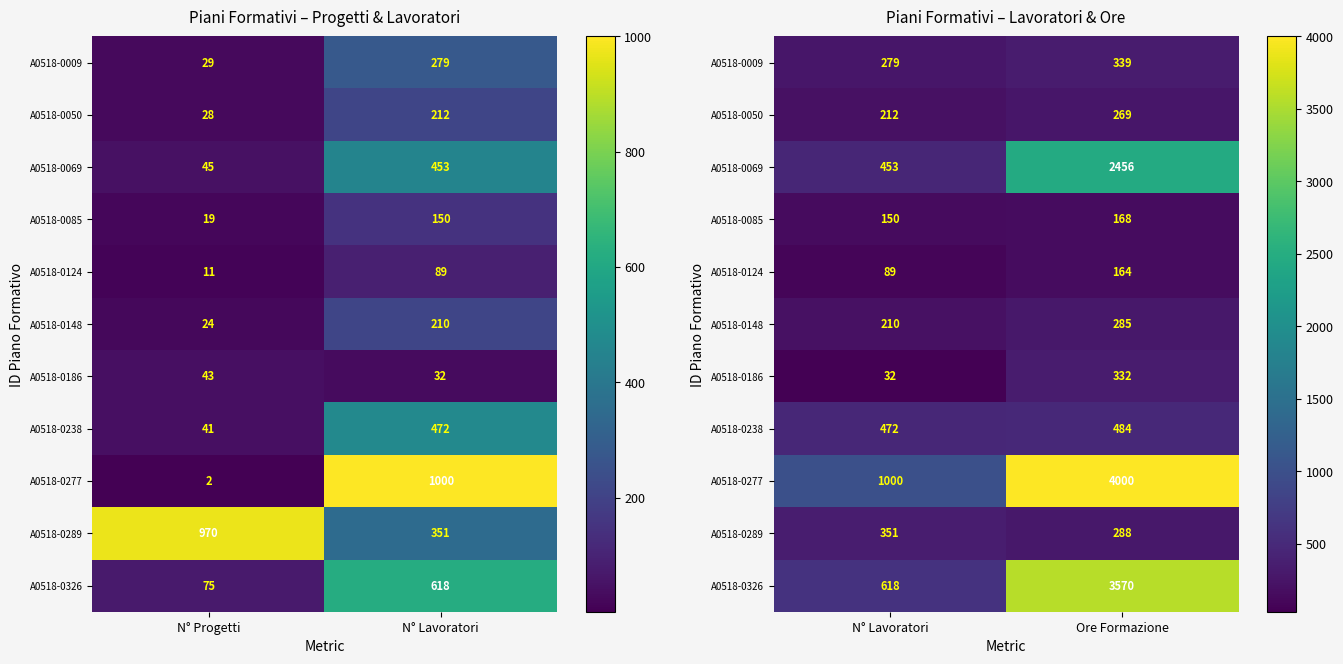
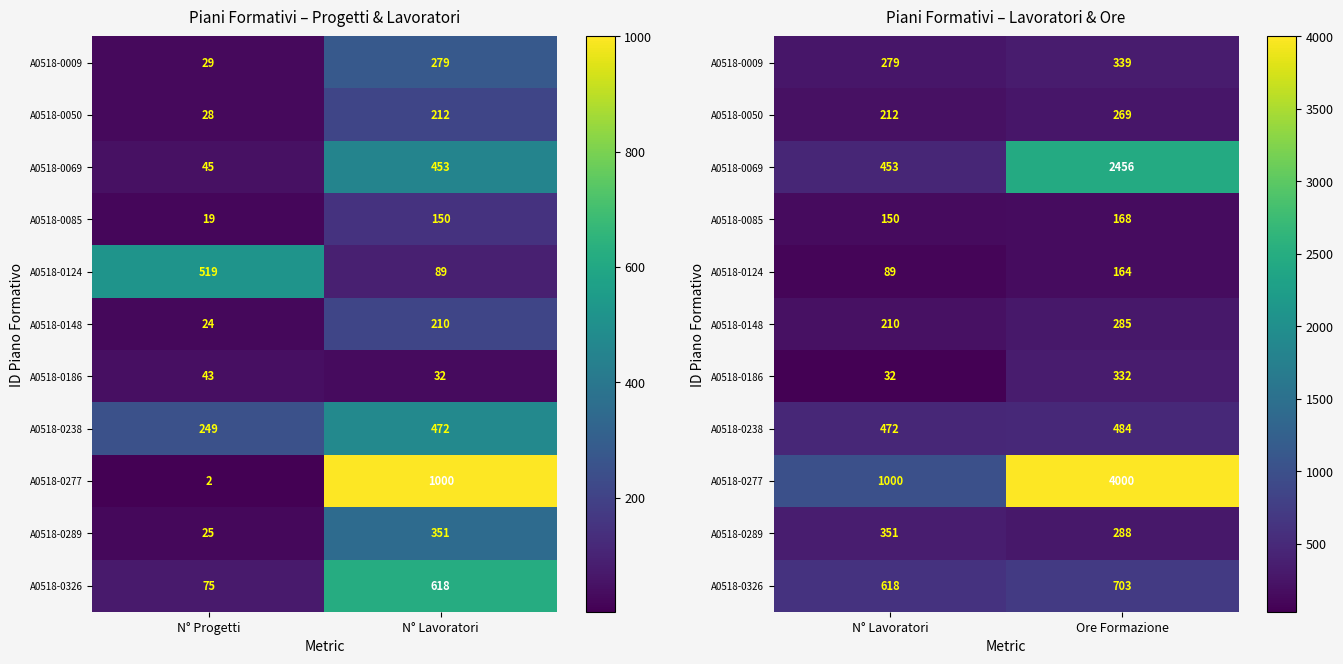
  {
    "Piani Formativi – Progetti & Lavoratori": {
      "A0518-0009": {
        "N° Progetti": 29,
        "N° Lavoratori": 279
      },
      "A0518-0050": {
        "N° Progetti": 28,
        "N° Lavoratori": 212
      },
      "A0518-0069": {
        "N° Progetti": 45,
        "N° Lavoratori": 453
      },
      "A0518-0085": {
        "N° Progetti": 19,
        "N° Lavoratori": 150
      },
      "A0518-0124": {
-       "N° Progetti": 11,
+       "N° Progetti": 519,
        "N° Lavoratori": 89
      },
      "A0518-0148": {
        "N° Progetti": 24,
        "N° Lavoratori": 210
      },
      "A0518-0186": {
        "N° Progetti": 43,
        "N° Lavoratori": 32
      },
      "A0518-0238": {
-       "N° Progetti": 41,
+       "N° Progetti": 249,
        "N° Lavoratori": 472
      },
      "A0518-0277": {
        "N° Progetti": 2,
        "N° Lavoratori": 1000
      },
      "A0518-0289": {
-       "N° Progetti": 970,
+       "N° Progetti": 25,
        "N° Lavoratori": 351
      },
      "A0518-0326": {
        "N° Progetti": 75,
        "N° Lavoratori": 618
      }
    },
    "Piani Formativi – Lavoratori & Ore": {
      "A0518-0009": {
        "N° Lavoratori": 279,
        "Ore Formazione": 339
      },
      "A0518-0050": {
        "N° Lavoratori": 212,
        "Ore Formazione": 269
      },
      "A0518-0069": {
        "N° Lavoratori": 453,
        "Ore Formazione": 2456
      },
      "A0518-0085": {
        "N° Lavoratori": 150,
        "Ore Formazione": 168
      },
      "A0518-0124": {
        "N° Lavoratori": 89,
        "Ore Formazione": 164
      },
      "A0518-0148": {
        "N° Lavoratori": 210,
        "Ore Formazione": 285
      },
      "A0518-0186": {
        "N° Lavoratori": 32,
        "Ore Formazione": 332
      },
      "A0518-0238": {
        "N° Lavoratori": 472,
        "Ore Formazione": 484
      },
      "A0518-0277": {
        "N° Lavoratori": 1000,
        "Ore Formazione": 4000
      },
      "A0518-0289": {
        "N° Lavoratori": 351,
        "Ore Formazione": 288
      },
      "A0518-0326": {
        "N° Lavoratori": 618,
-       "Ore Formazione": 3570
+       "Ore Formazione": 703
      }
    }
  }
